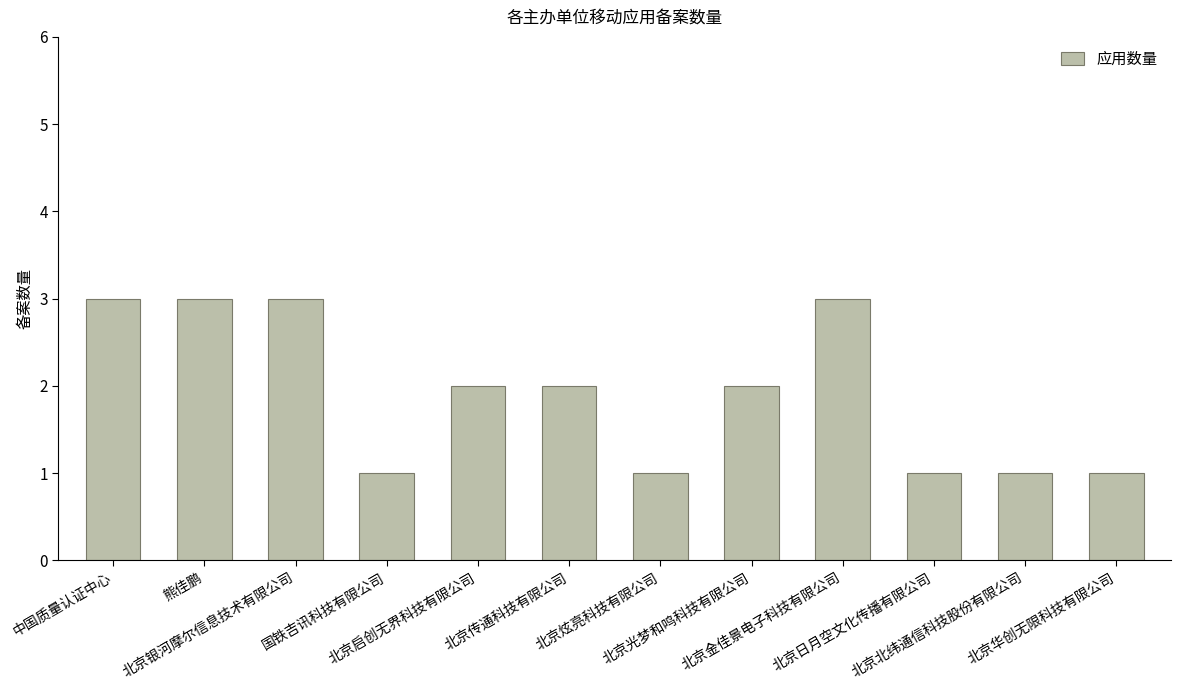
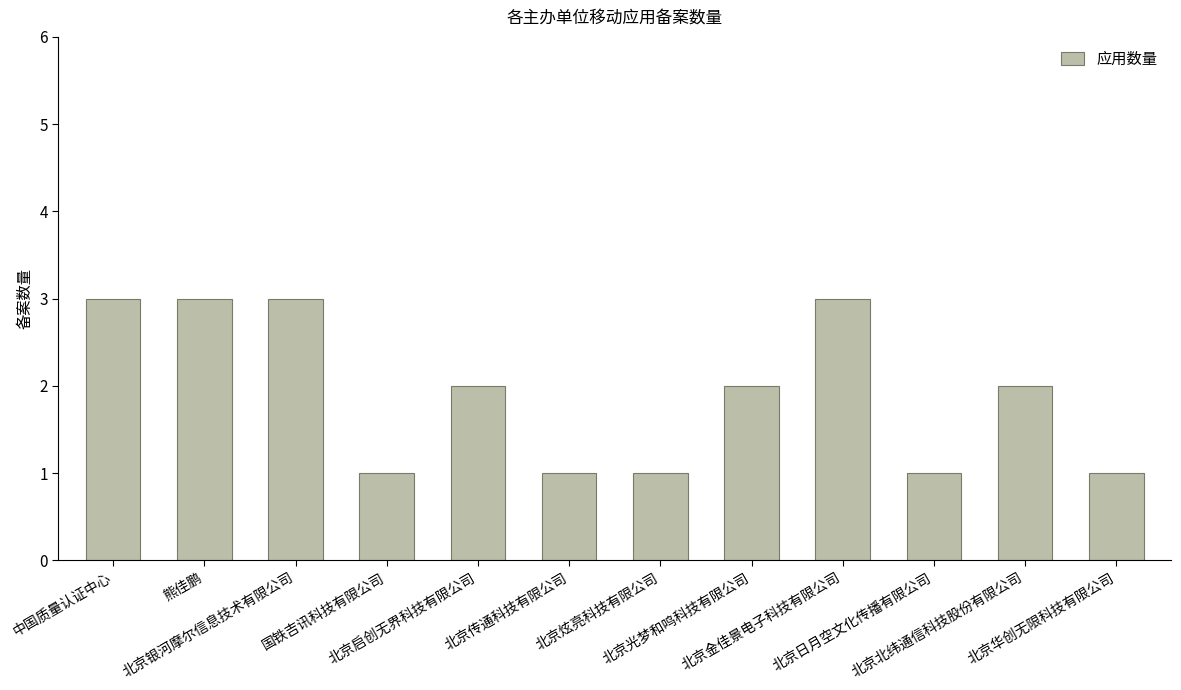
  {
    "中国质量认证中心": 3,
    "熊佳鹏": 3,
    "北京银河摩尔信息技术有限公司": 3,
    "国铁吉讯科技有限公司": 1,
    "北京启创无界科技有限公司": 2,
-   "北京传通科技有限公司": 2,
+   "北京传通科技有限公司": 1,
    "北京炫亮科技有限公司": 1,
    "北京光梦和鸣科技有限公司": 2,
    "北京金佳景电子科技有限公司": 3,
    "北京日月空文化传播有限公司": 1,
-   "北京北纬通信科技股份有限公司": 1,
+   "北京北纬通信科技股份有限公司": 2,
    "北京华创无限科技有限公司": 1
  }
